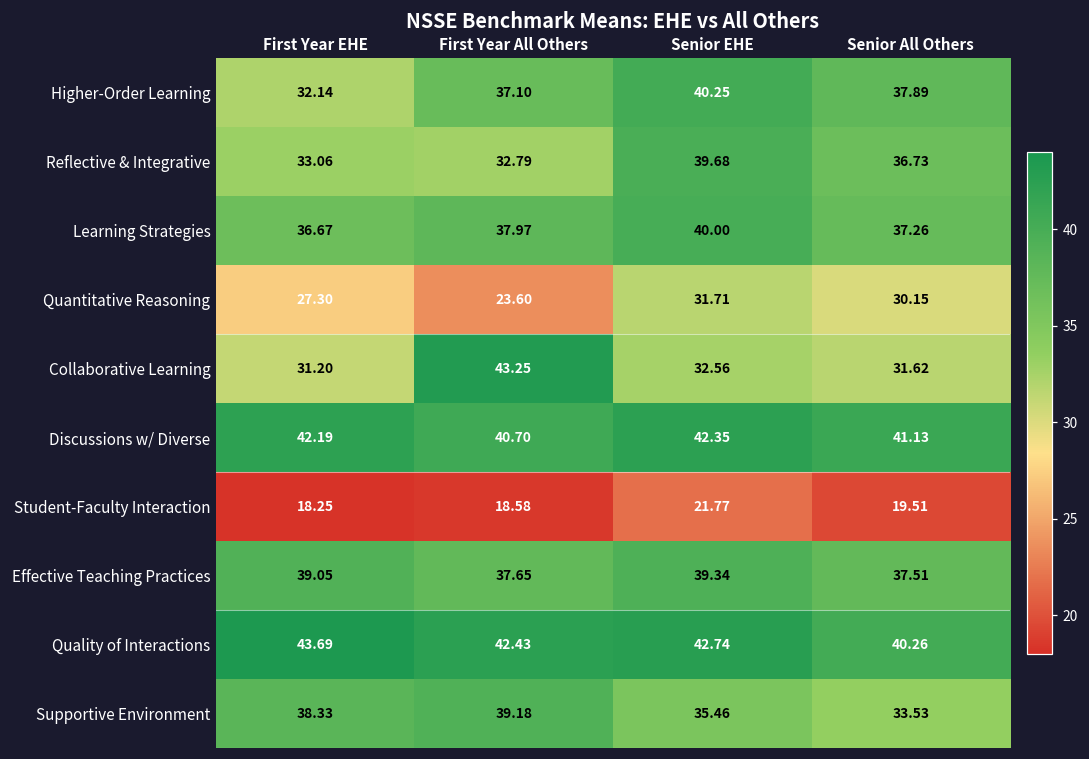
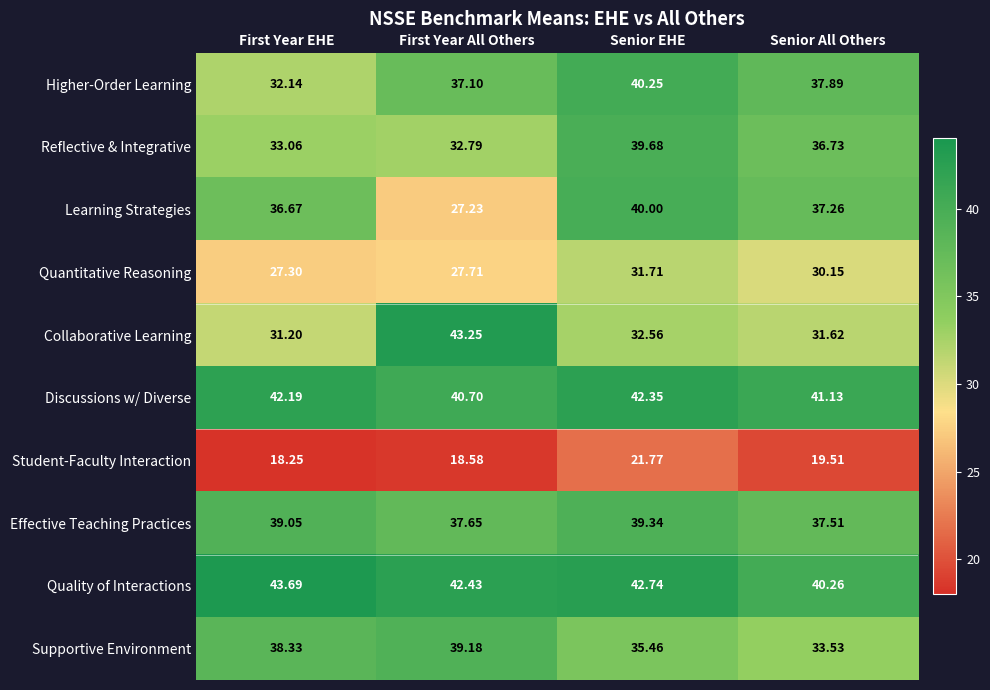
  {
    "Higher-Order Learning": {
      "First Year EHE": 32.14,
      "First Year All Others": 37.10,
      "Senior EHE": 40.25,
      "Senior All Others": 37.89
    },
    "Reflective & Integrative": {
      "First Year EHE": 33.06,
      "First Year All Others": 32.79,
      "Senior EHE": 39.68,
      "Senior All Others": 36.73
    },
    "Learning Strategies": {
      "First Year EHE": 36.67,
-     "First Year All Others": 37.97,
+     "First Year All Others": 27.23,
      "Senior EHE": 40.00,
      "Senior All Others": 37.26
    },
    "Quantitative Reasoning": {
      "First Year EHE": 27.30,
-     "First Year All Others": 23.60,
+     "First Year All Others": 27.71,
      "Senior EHE": 31.71,
      "Senior All Others": 30.15
    },
    "Collaborative Learning": {
      "First Year EHE": 31.20,
      "First Year All Others": 43.25,
      "Senior EHE": 32.56,
      "Senior All Others": 31.62
    },
    "Discussions w/ Diverse": {
      "First Year EHE": 42.19,
      "First Year All Others": 40.70,
      "Senior EHE": 42.35,
      "Senior All Others": 41.13
    },
    "Student-Faculty Interaction": {
      "First Year EHE": 18.25,
      "First Year All Others": 18.58,
      "Senior EHE": 21.77,
      "Senior All Others": 19.51
    },
    "Effective Teaching Practices": {
      "First Year EHE": 39.05,
      "First Year All Others": 37.65,
      "Senior EHE": 39.34,
      "Senior All Others": 37.51
    },
    "Quality of Interactions": {
      "First Year EHE": 43.69,
      "First Year All Others": 42.43,
      "Senior EHE": 42.74,
      "Senior All Others": 40.26
    },
    "Supportive Environment": {
      "First Year EHE": 38.33,
      "First Year All Others": 39.18,
      "Senior EHE": 35.46,
      "Senior All Others": 33.53
    }
  }
